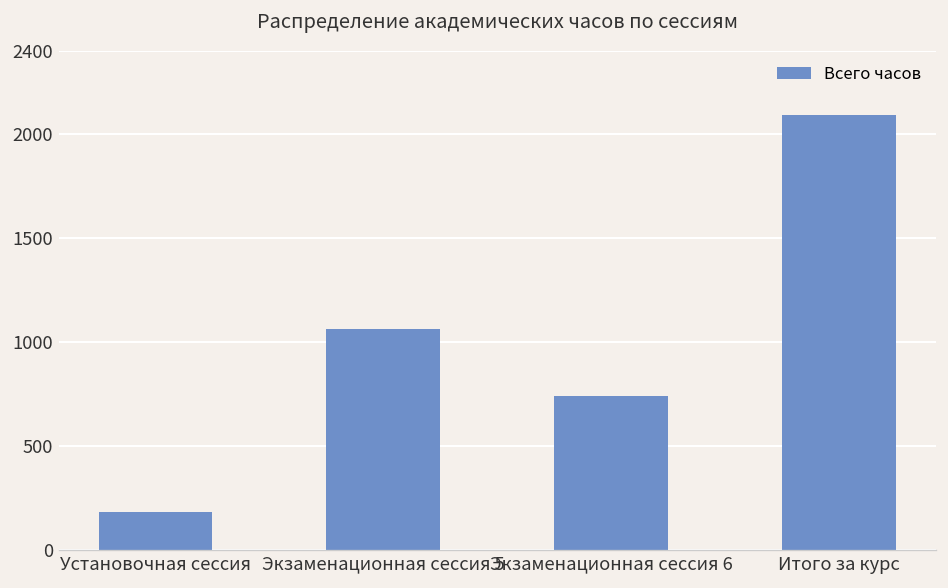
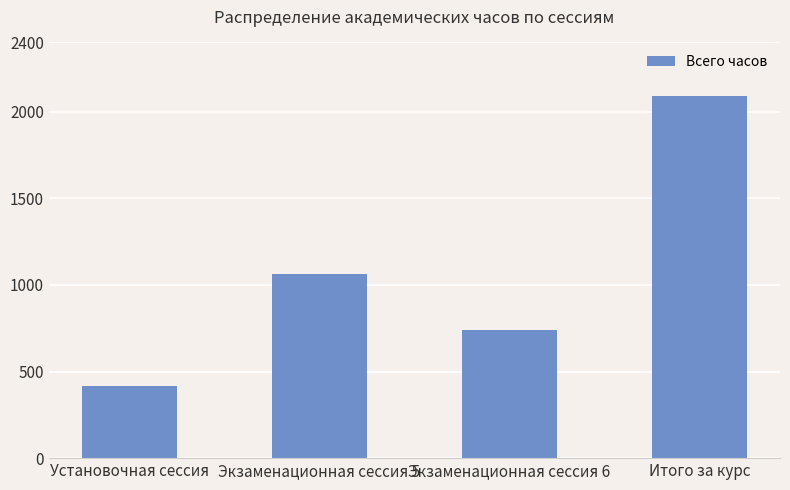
  {
-   "Установочная сессия": 180,
+   "Установочная сессия": 420,
    "Экзаменационная сессия 5": 1060,
    "Экзаменационная сессия 6": 740,
    "Итого за курс": 2090
  }
